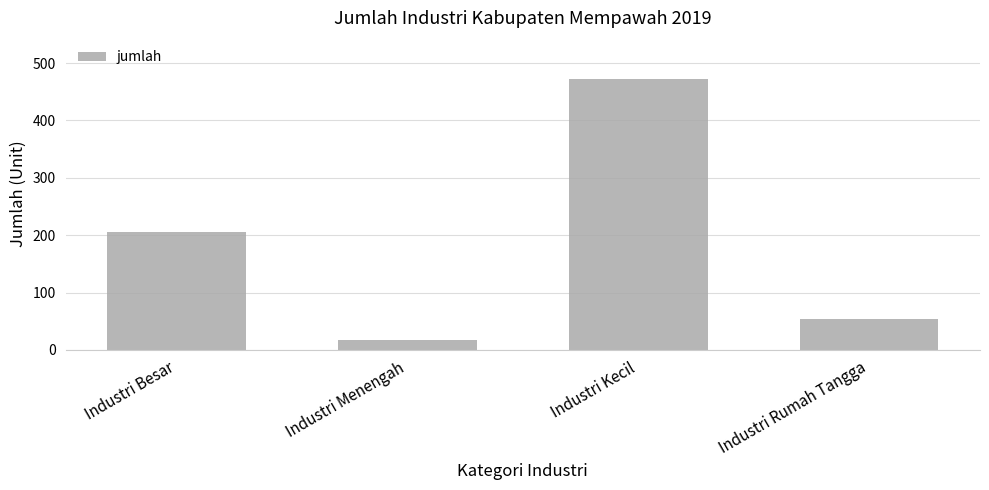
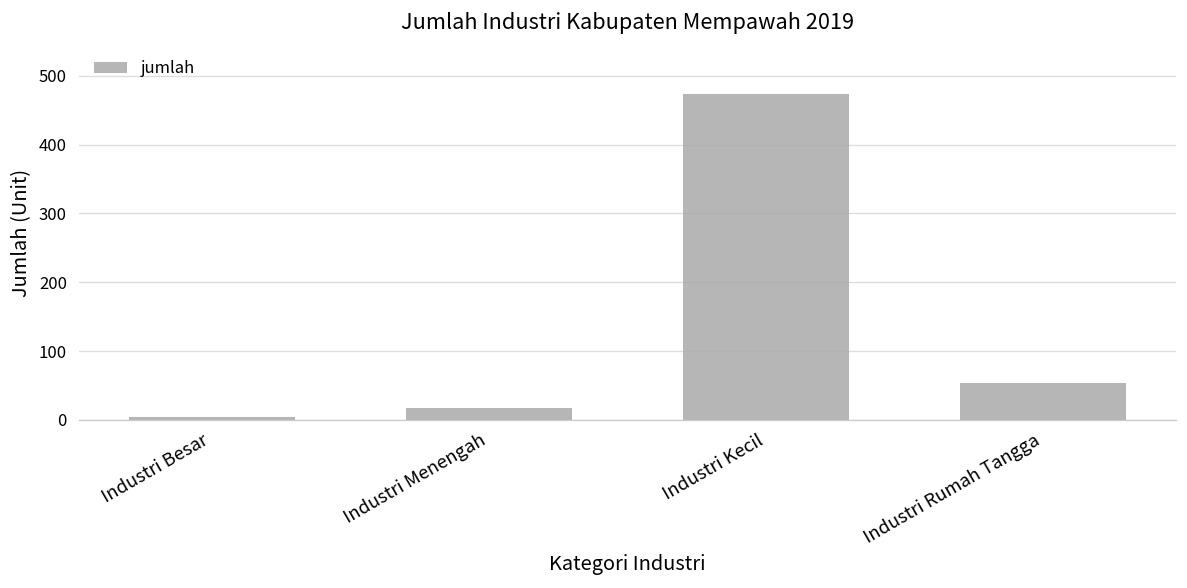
  {
-   "Industri Besar": 210,
+   "Industri Besar": 0,
    "Industri Menengah": 20,
    "Industri Kecil": 470,
    "Industri Rumah Tangga": 50
  }
